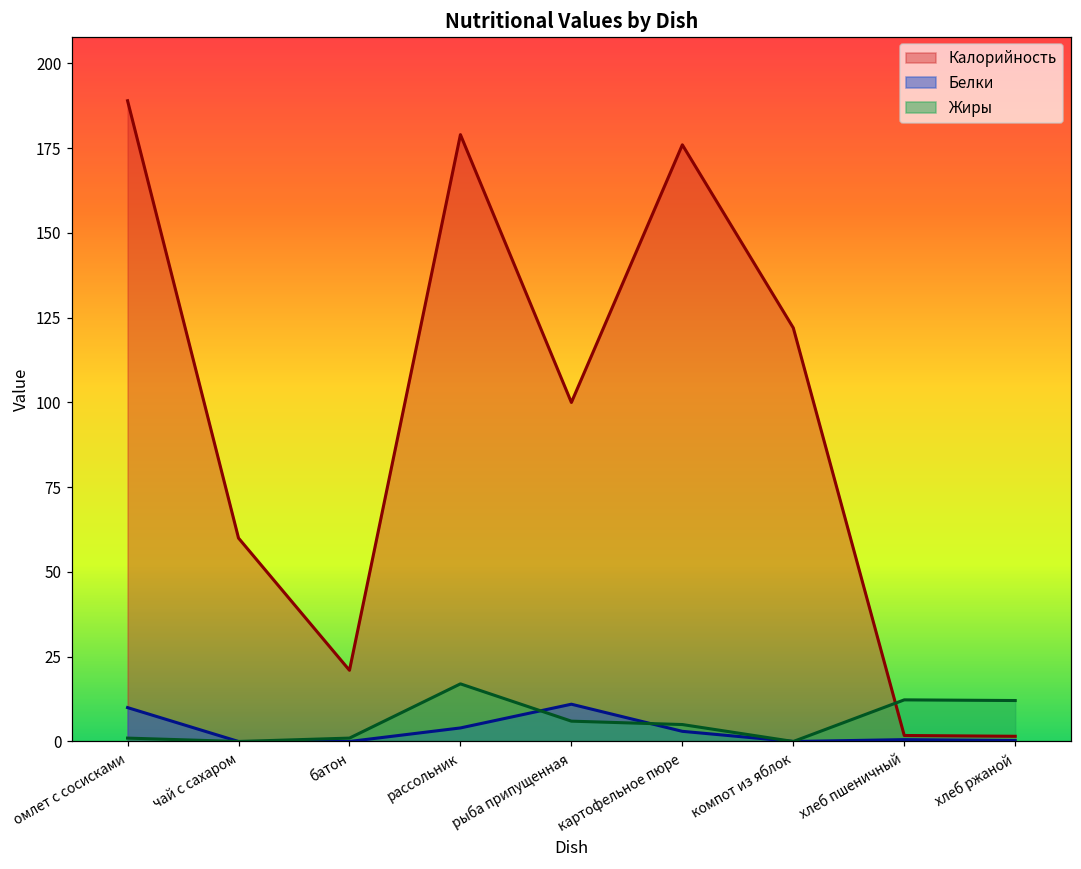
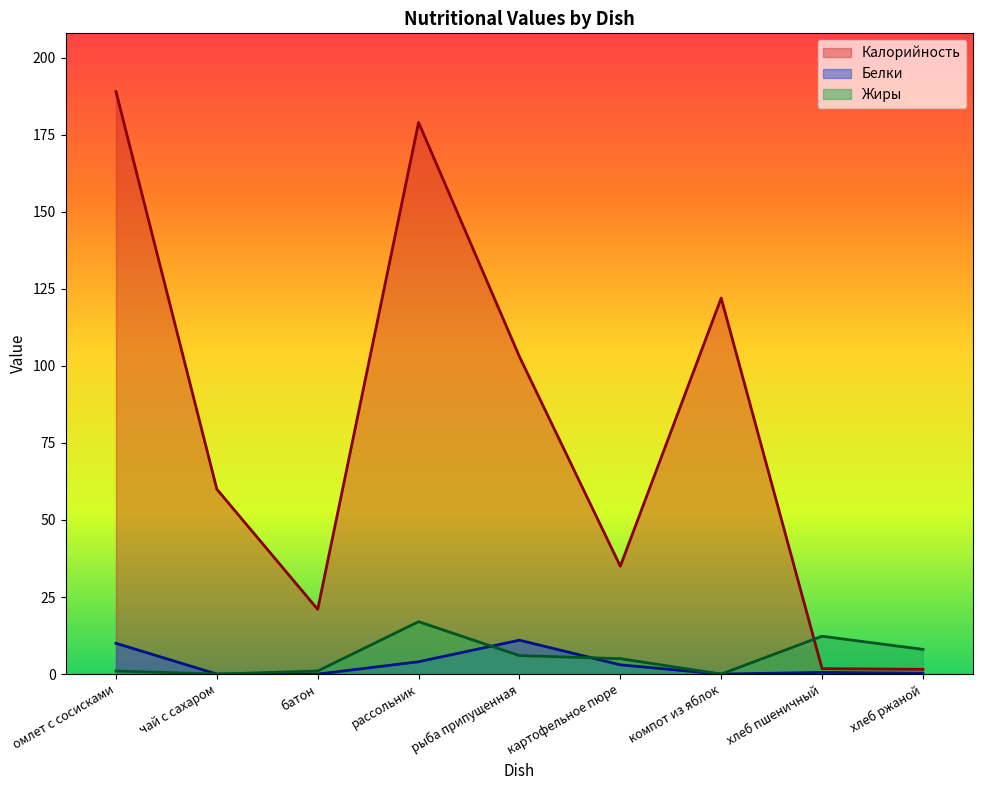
  {
    "Калорийность": {
      "омлет с сосисками": 189,
      "чай с сахаром": 60,
      "батон": 21,
      "рассольник": 179,
-     "рыба припущенная": 100,
-     "картофельное пюре": 176,
+     "рыба припущенная": 103,
+     "картофельное пюре": 35,
      "компот из яблок": 122,
      "хлеб пшеничный": 2,
      "хлеб ржаной": 2
    },
    "Белки": {
      "омлет с сосисками": 10,
      "батон": 0,
      "рассольник": 4,
      "рыба припущенная": 11,
      "картофельное пюре": 3,
      "хлеб пшеничный": 1,
      "хлеб ржаной": 0
    },
    "Жиры": {
      "омлет с сосисками": 1,
      "батон": 1,
      "рассольник": 17,
      "рыба припущенная": 6,
      "картофельное пюре": 5,
      "хлеб пшеничный": 12,
-     "хлеб ржаной": 12
+     "хлеб ржаной": 8
    }
  }
